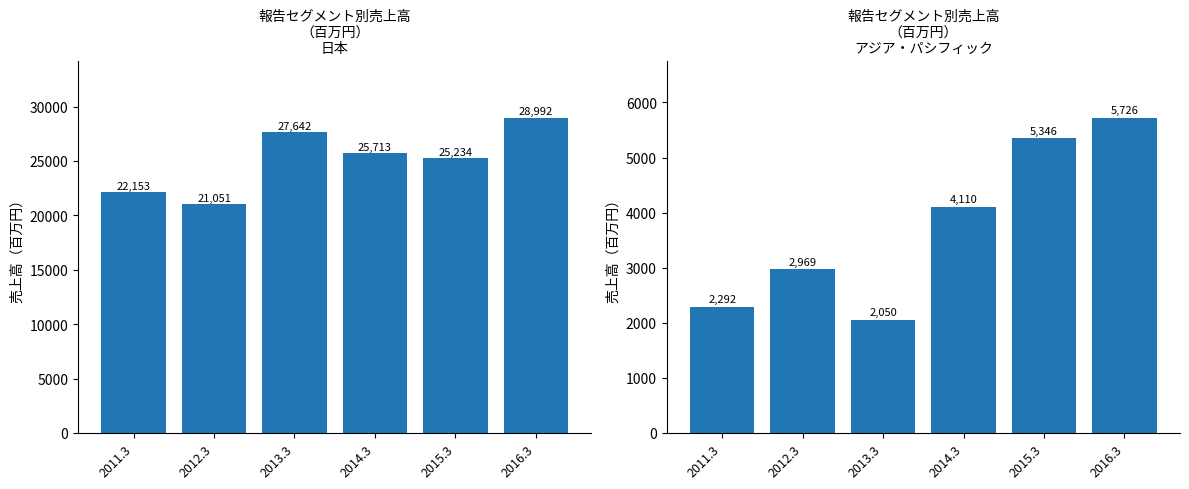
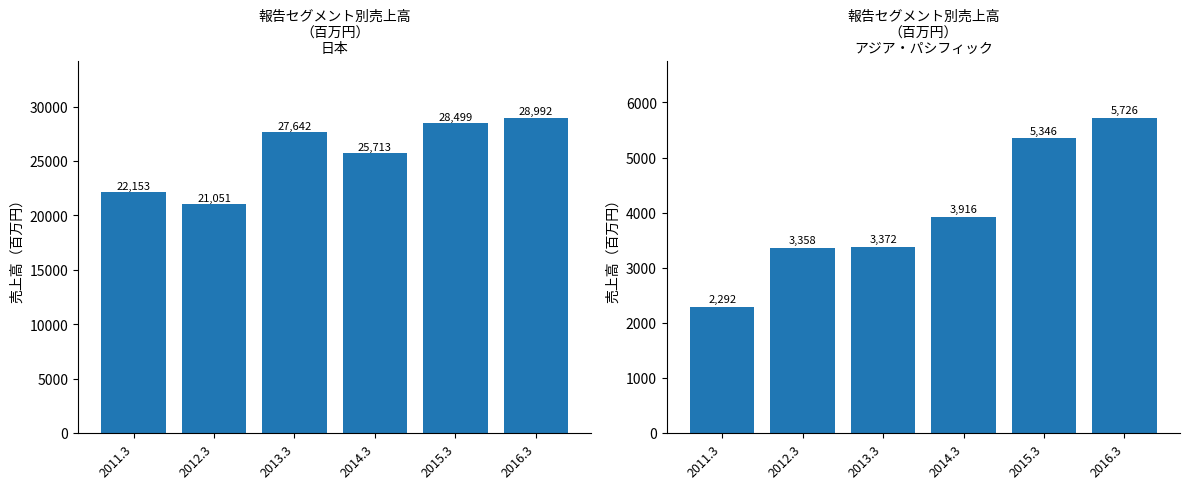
  {
    "報告セグメント別売上高 （百万円） 日本": {
      "2011.3": "22,153",
      "2012.3": "21,051",
      "2013.3": "27,642",
      "2014.3": "25,713",
-     "2015.3": "25,234",
+     "2015.3": "28,499",
      "2016.3": "28,992"
    },
    "報告セグメント別売上高 （百万円） アジア・パシフィック": {
      "2011.3": "2,292",
-     "2012.3": "2,969",
-     "2013.3": "2,050",
-     "2014.3": "4,110",
+     "2012.3": "3,358",
+     "2013.3": "3,372",
+     "2014.3": "3,916",
      "2015.3": "5,346",
      "2016.3": "5,726"
    }
  }
